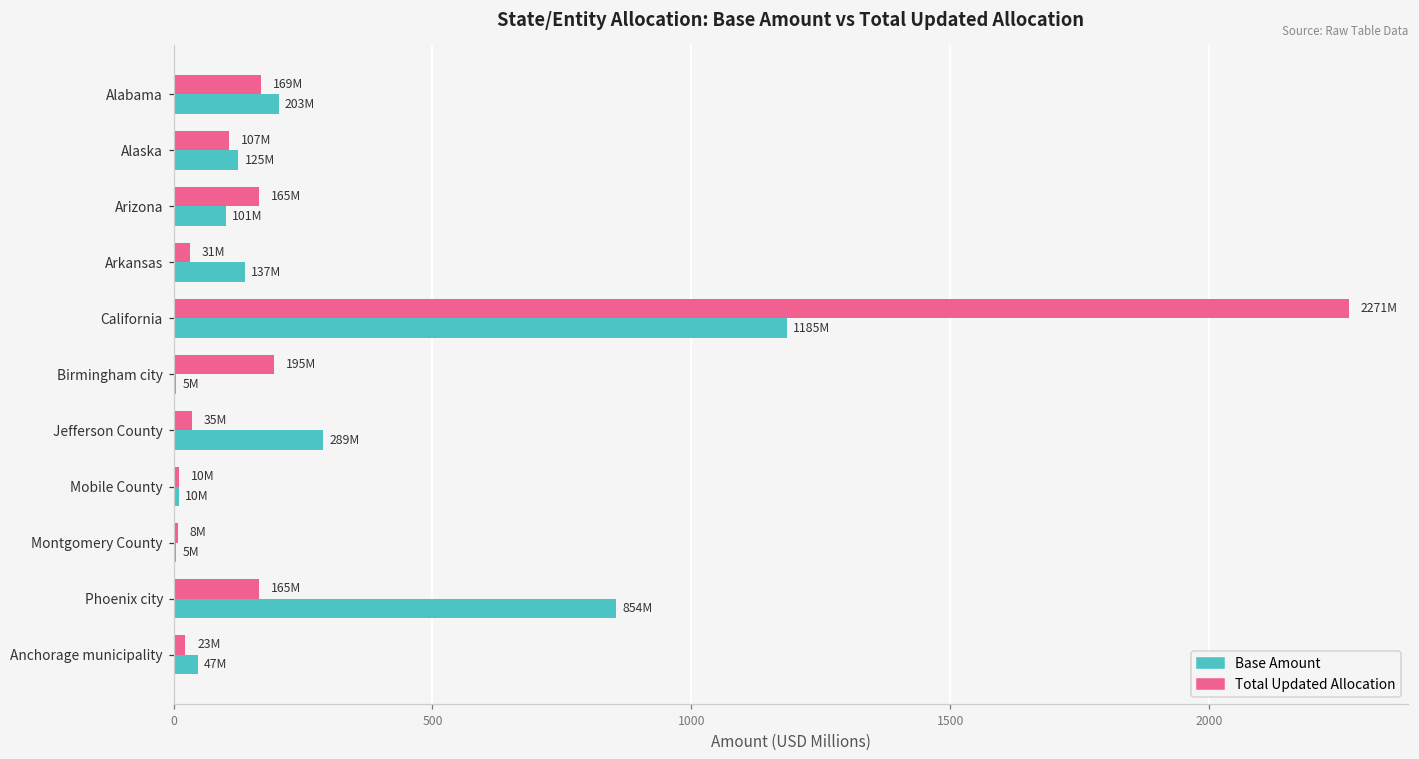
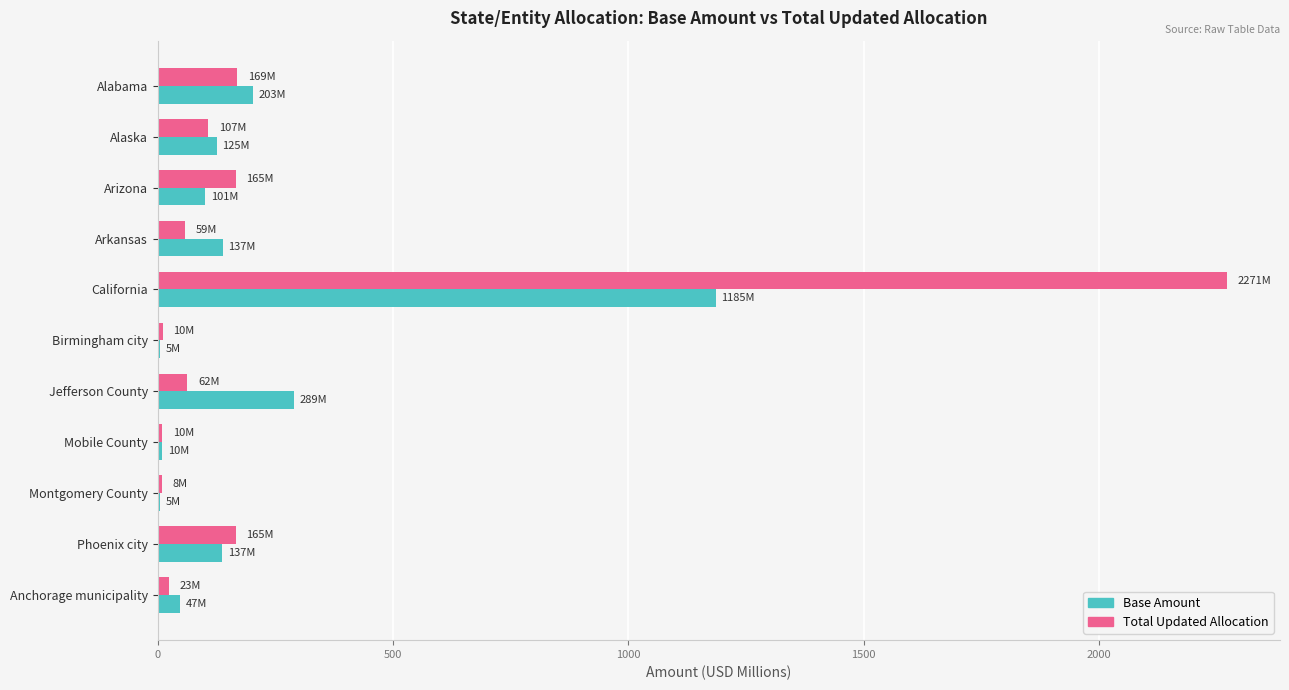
  {
    "Base Amount": {
      "Alabama": "203M",
      "Alaska": "125M",
      "Arizona": "101M",
      "Arkansas": "137M",
      "California": "1185M",
      "Birmingham city": "5M",
      "Jefferson County": "289M",
      "Mobile County": "10M",
      "Montgomery County": "5M",
-     "Phoenix city": "854M",
+     "Phoenix city": "137M",
      "Anchorage municipality": "47M"
    },
    "Total Updated Allocation": {
      "Alabama": "169M",
      "Alaska": "107M",
      "Arizona": "165M",
-     "Arkansas": "31M",
+     "Arkansas": "59M",
      "California": "2271M",
-     "Birmingham city": "195M",
-     "Jefferson County": "35M",
+     "Birmingham city": "10M",
+     "Jefferson County": "62M",
      "Mobile County": "10M",
      "Montgomery County": "8M",
      "Phoenix city": "165M",
      "Anchorage municipality": "23M"
    }
  }
